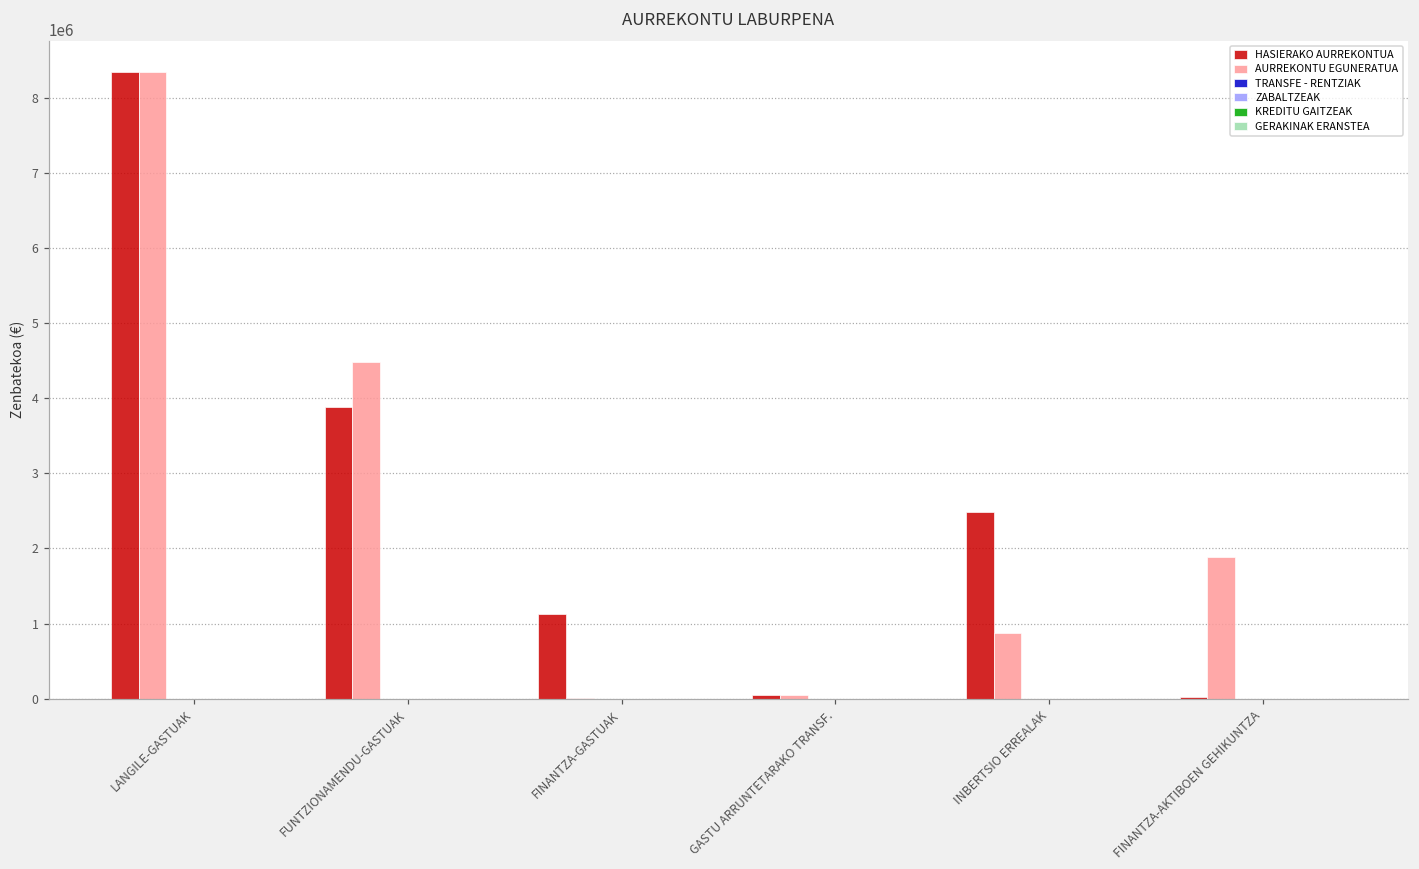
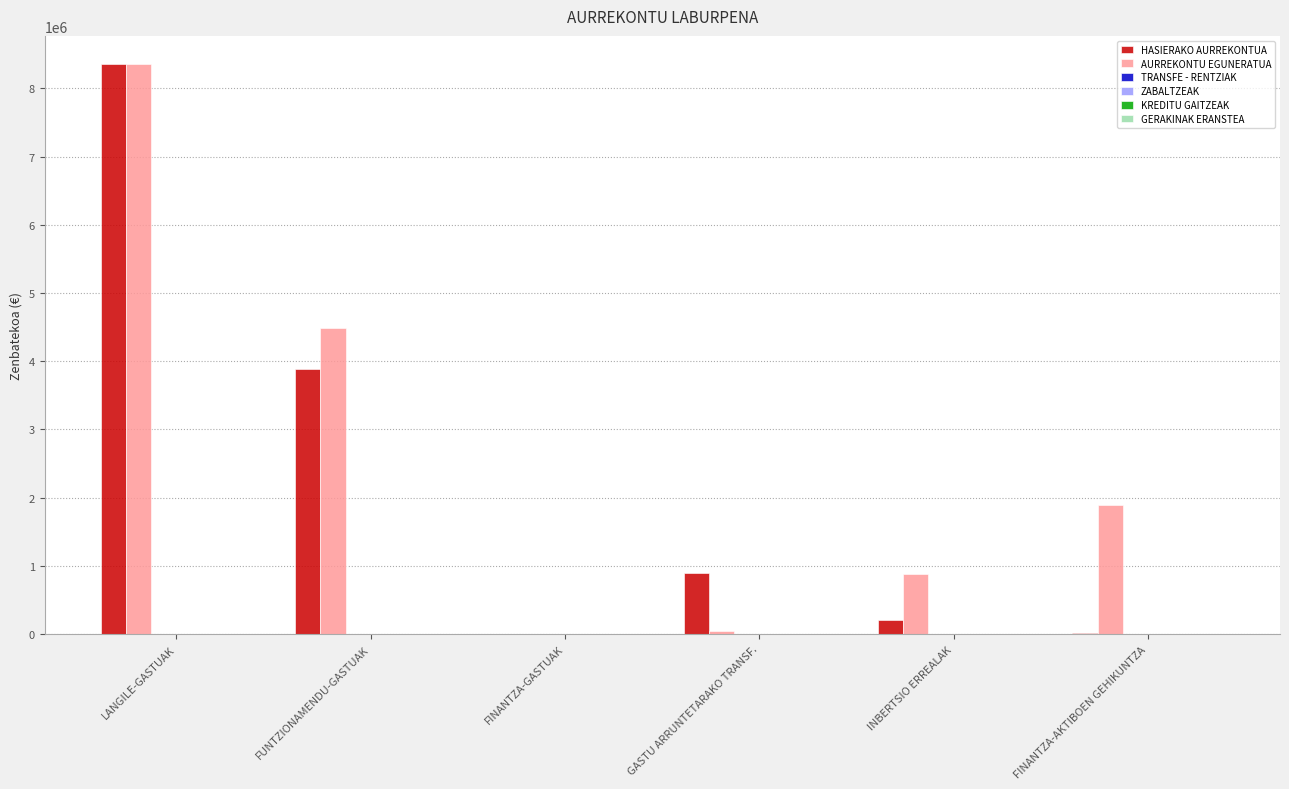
  {
    "HASIERAKO AURREKONTUA": {
      "LANGILE-GASTUAK": 8400000,
      "FUNTZIONAMENDU-GASTUAK": 3900000,
-     "FINANTZA-GASTUAK": 1100000,
-     "GASTU ARRUNTETARAKO TRANSF.": 0,
-     "INBERTSIO ERREALAK": 2500000
+     "FINANTZA-GASTUAK": 0,
+     "GASTU ARRUNTETARAKO TRANSF.": 900000,
+     "INBERTSIO ERREALAK": 200000
    },
    "AURREKONTU EGUNERATUA": {
      "LANGILE-GASTUAK": 8400000,
      "FUNTZIONAMENDU-GASTUAK": 4500000,
      "GASTU ARRUNTETARAKO TRANSF.": 0,
      "INBERTSIO ERREALAK": 900000,
      "FINANTZA-AKTIBOEN GEHIKUNTZA": 1900000
    },
    "TRANSFE - RENTZIAK": {
      "LANGILE-GASTUAK": 0,
      "FUNTZIONAMENDU-GASTUAK": 0,
      "FINANTZA-GASTUAK": 0,
      "GASTU ARRUNTETARAKO TRANSF.": 0,
      "INBERTSIO ERREALAK": 0,
      "FINANTZA-AKTIBOEN GEHIKUNTZA": 0
    },
    "ZABALTZEAK": {
      "LANGILE-GASTUAK": 0,
      "FUNTZIONAMENDU-GASTUAK": 0,
      "FINANTZA-GASTUAK": 0,
      "GASTU ARRUNTETARAKO TRANSF.": 0,
      "INBERTSIO ERREALAK": 0,
      "FINANTZA-AKTIBOEN GEHIKUNTZA": 0
    },
    "KREDITU GAITZEAK": {
      "LANGILE-GASTUAK": 0,
      "FUNTZIONAMENDU-GASTUAK": 0,
      "FINANTZA-GASTUAK": 0,
      "GASTU ARRUNTETARAKO TRANSF.": 0,
      "INBERTSIO ERREALAK": 0,
      "FINANTZA-AKTIBOEN GEHIKUNTZA": 0
    },
    "GERAKINAK ERANSTEA": {
      "LANGILE-GASTUAK": 0,
      "FUNTZIONAMENDU-GASTUAK": 0,
      "FINANTZA-GASTUAK": 0,
      "GASTU ARRUNTETARAKO TRANSF.": 0,
      "INBERTSIO ERREALAK": 0,
      "FINANTZA-AKTIBOEN GEHIKUNTZA": 0
    }
  }
